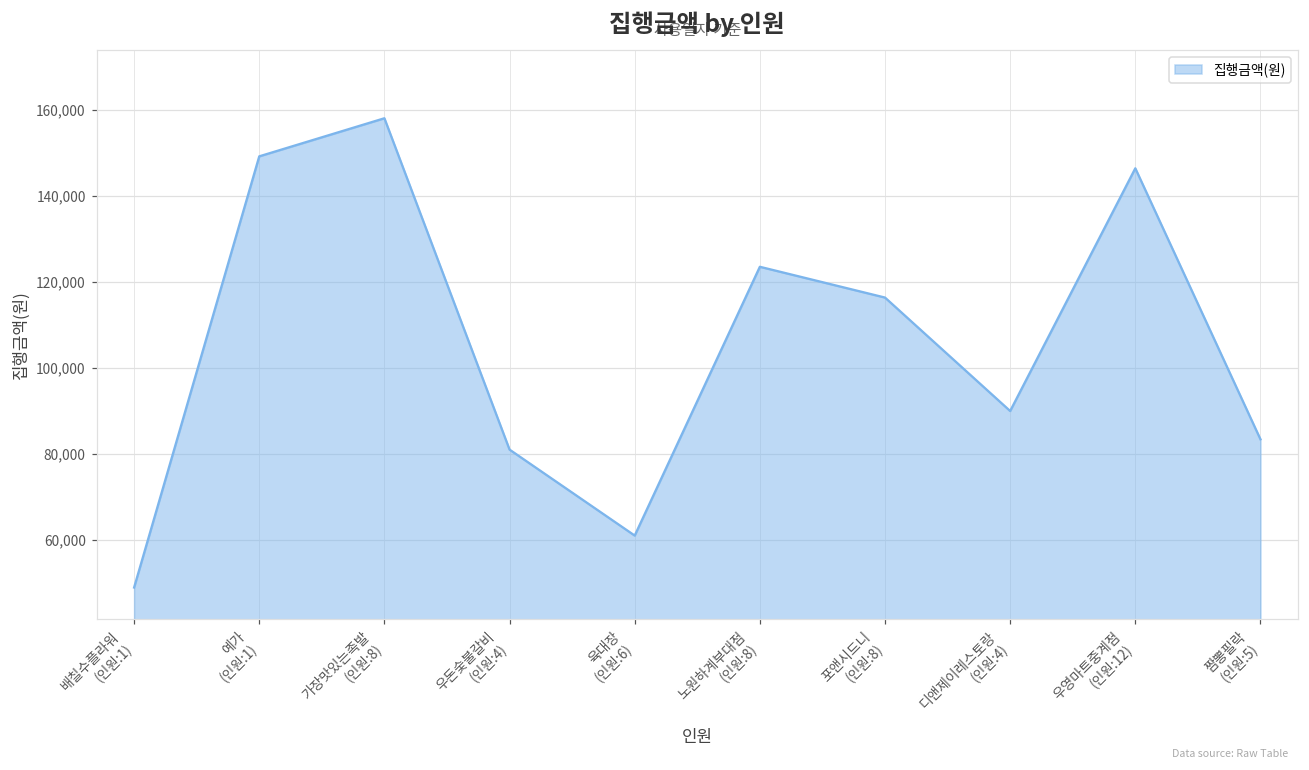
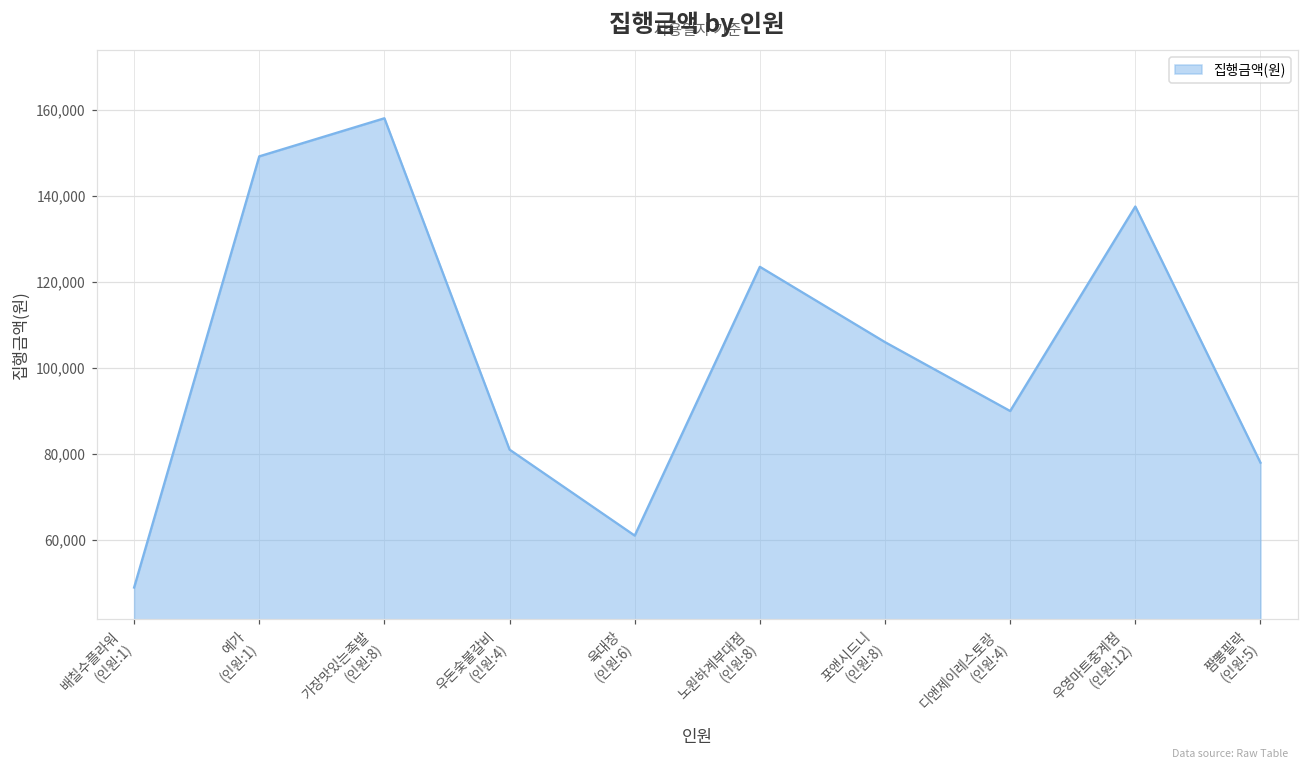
  {
    "배칠수플라워 (인원:1)": "49,000",
    "예가 (인원:1)": "149,000",
    "가장맛있는족발 (인원:8)": "158,000",
    "우돈숯불갈비 (인원:4)": "81,000",
    "육대장 (인원:6)": "61,000",
    "노원하계부대점 (인원:8)": "124,000",
-   "포앤시드니 (인원:8)": "116,000",
+   "포앤시드니 (인원:8)": "106,000",
    "디앤제이레스토랑 (인원:4)": "90,000",
-   "우영마트중계점 (인원:12)": "146,000",
-   "짬뽕필락 (인원:5)": "83,000"
+   "우영마트중계점 (인원:12)": "138,000",
+   "짬뽕필락 (인원:5)": "78,000"
  }
